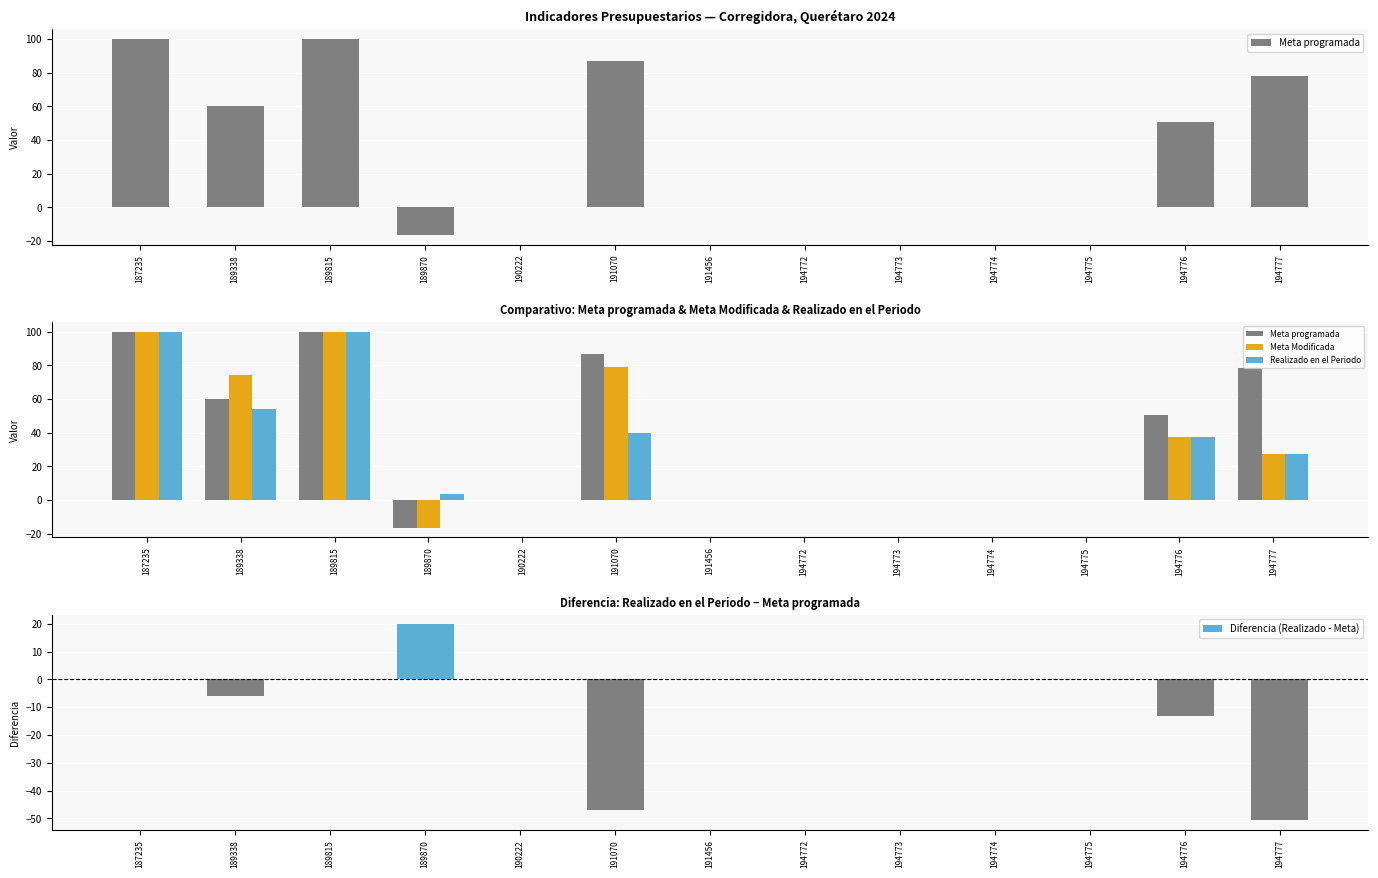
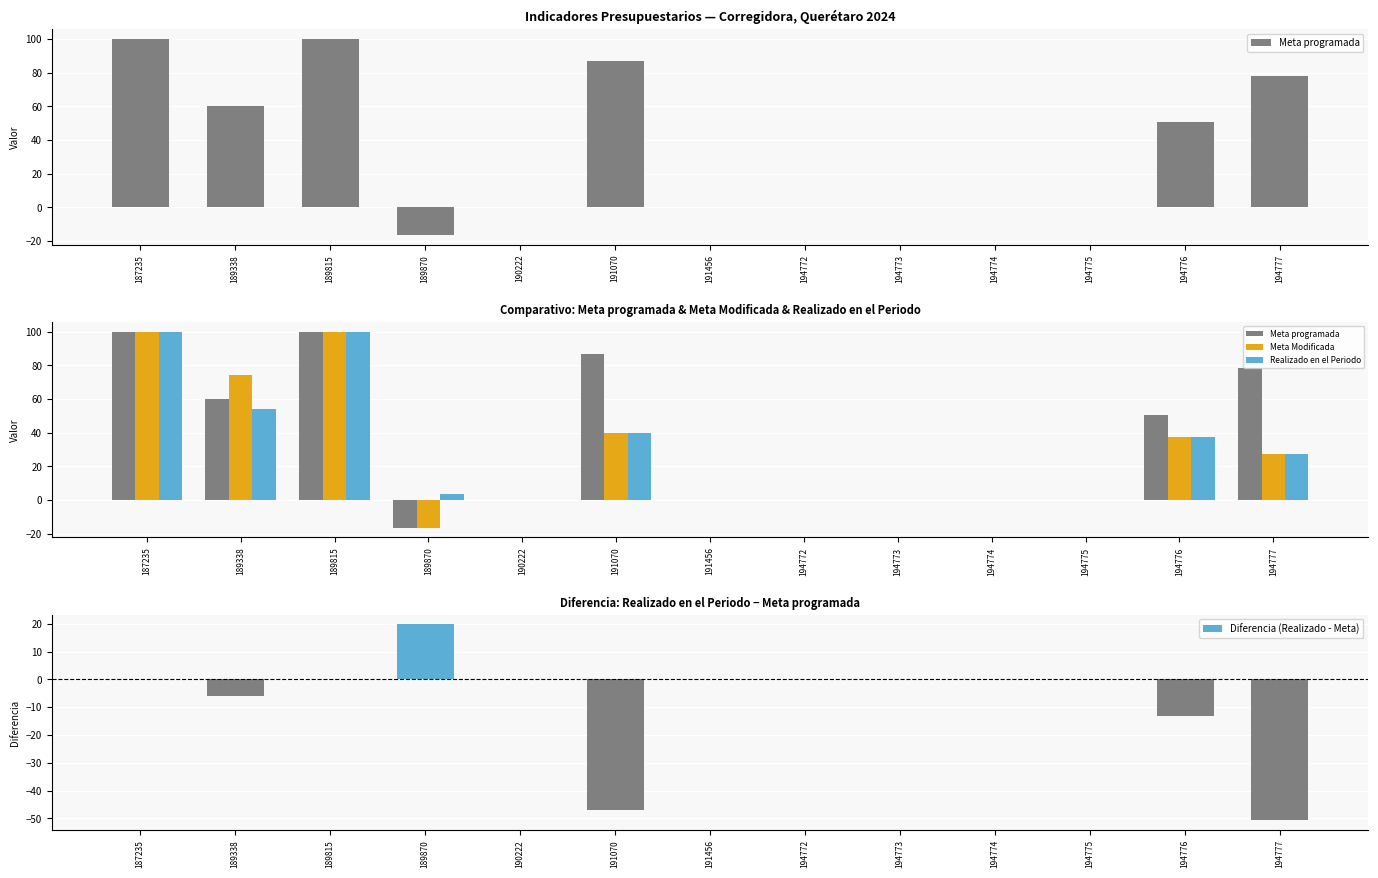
  {
    "Indicadores Presupuestarios — Corregidora, Querétaro 2024": {
      "187235": 100,
      "189338": 60,
      "189815": 100,
      "189870": -16,
      "191070": 87,
      "191456": 0,
      "194772": 0,
      "194773": 0,
      "194774": 0,
      "194775": 0,
      "194776": 51,
      "194777": 78
    },
    "Comparativo: Meta programada & Meta Modificada & Realizado en el Periodo": {
      "Meta programada": {
        "187235": 100,
        "189338": 60,
        "189815": 100,
        "189870": -16,
        "191070": 87,
        "191456": 0,
        "194772": 0,
        "194773": 0,
        "194774": 0,
        "194775": 0,
        "194776": 51,
        "194777": 78
      },
      "Meta Modificada": {
        "187235": 100,
        "189338": 74,
        "189815": 100,
        "189870": -16,
-       "191070": 79,
+       "191070": 40,
        "191456": 0,
        "194772": 0,
        "194773": 0,
        "194774": 0,
        "194775": 0,
        "194776": 38,
        "194777": 27
      },
      "Realizado en el Periodo": {
        "187235": 100,
        "189338": 54,
        "189815": 100,
        "189870": 3,
        "191070": 40,
        "191456": 0,
        "194772": 0,
        "194773": 0,
        "194774": 0,
        "194775": 0,
        "194776": 38,
        "194777": 28
      }
    },
    "Diferencia: Realizado en el Periodo − Meta programada": {
      "187235": 0,
      "189338": -6,
      "189815": 0,
      "189870": 20,
      "191070": -47,
      "191456": 0,
      "194772": 0,
      "194773": 0,
      "194774": 0,
      "194775": 0,
      "194776": -13,
      "194777": -51
    }
  }
